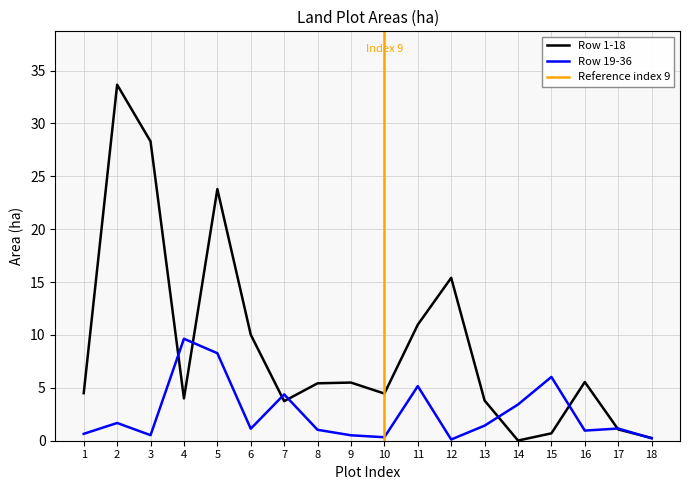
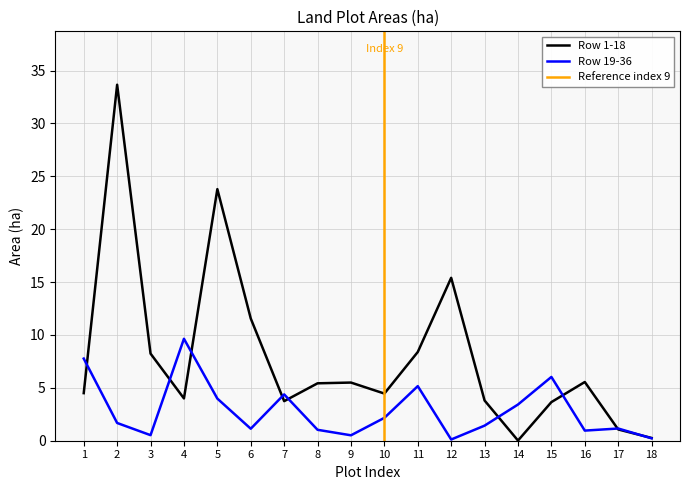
  {
    "Row 1-18": {
      "1": 4.5,
      "2": 33.7,
-     "3": 28.3,
+     "3": 8.2,
      "4": 4.0,
      "5": 23.8,
-     "6": 10.0,
+     "6": 11.6,
      "7": 3.7,
      "8": 5.4,
      "9": 5.5,
      "10": 4.5,
-     "11": 11.0,
+     "11": 8.4,
      "12": 15.4,
      "13": 3.8,
      "14": 0.0,
-     "15": 0.7,
+     "15": 3.7,
      "16": 5.6
    },
    "Row 19-36": {
-     "1": 0.7,
+     "1": 7.8,
      "2": 1.7,
      "3": 0.5,
      "4": 9.6,
-     "5": 8.3,
+     "5": 4.0,
      "6": 1.1,
      "7": 4.4,
      "8": 1.0,
      "9": 0.5,
-     "10": 0.3,
+     "10": 2.2,
      "11": 5.2,
      "12": 0.1,
      "13": 1.4,
      "14": 3.4,
      "15": 6.0,
      "16": 1.0
    }
  }
